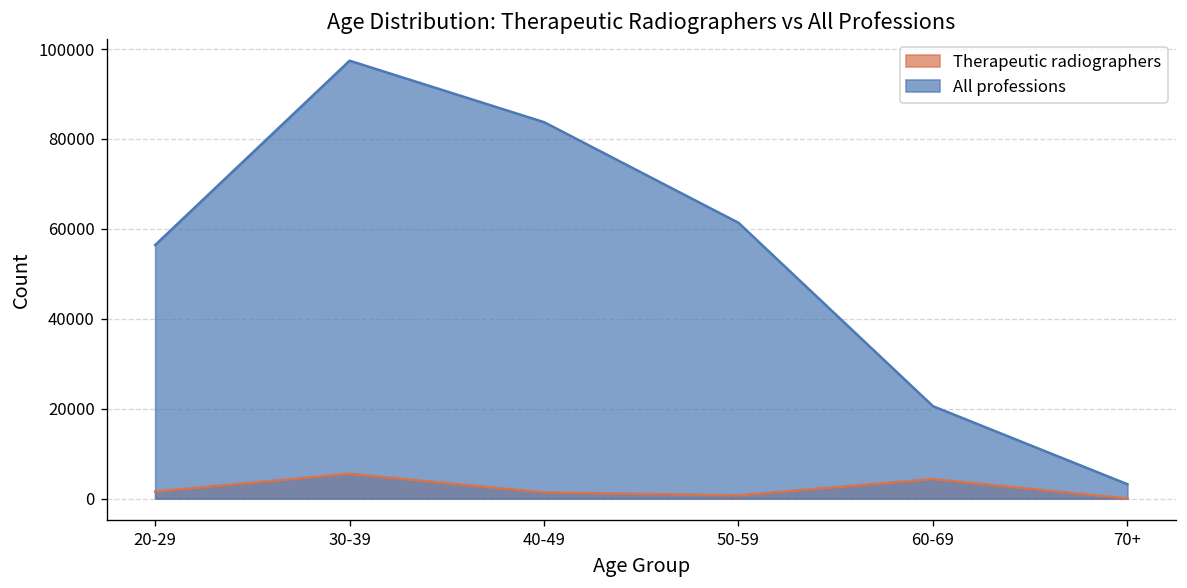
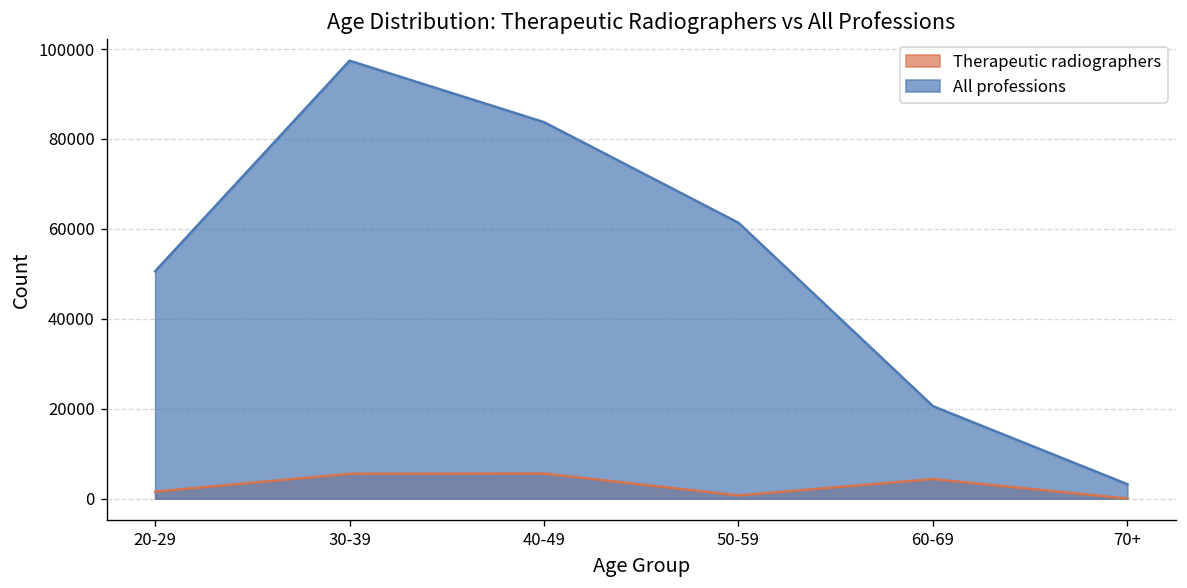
  {
    "Therapeutic radiographers": {
      "20-29": 2000,
      "30-39": 6000,
-     "40-49": 1000,
+     "40-49": 6000,
      "50-59": 1000,
      "60-69": 4000,
      "70+": 0
    },
    "All professions": {
-     "20-29": 56000,
+     "20-29": 51000,
      "30-39": 97000,
      "40-49": 84000,
      "50-59": 61000,
      "60-69": 21000,
      "70+": 3000
    }
  }
